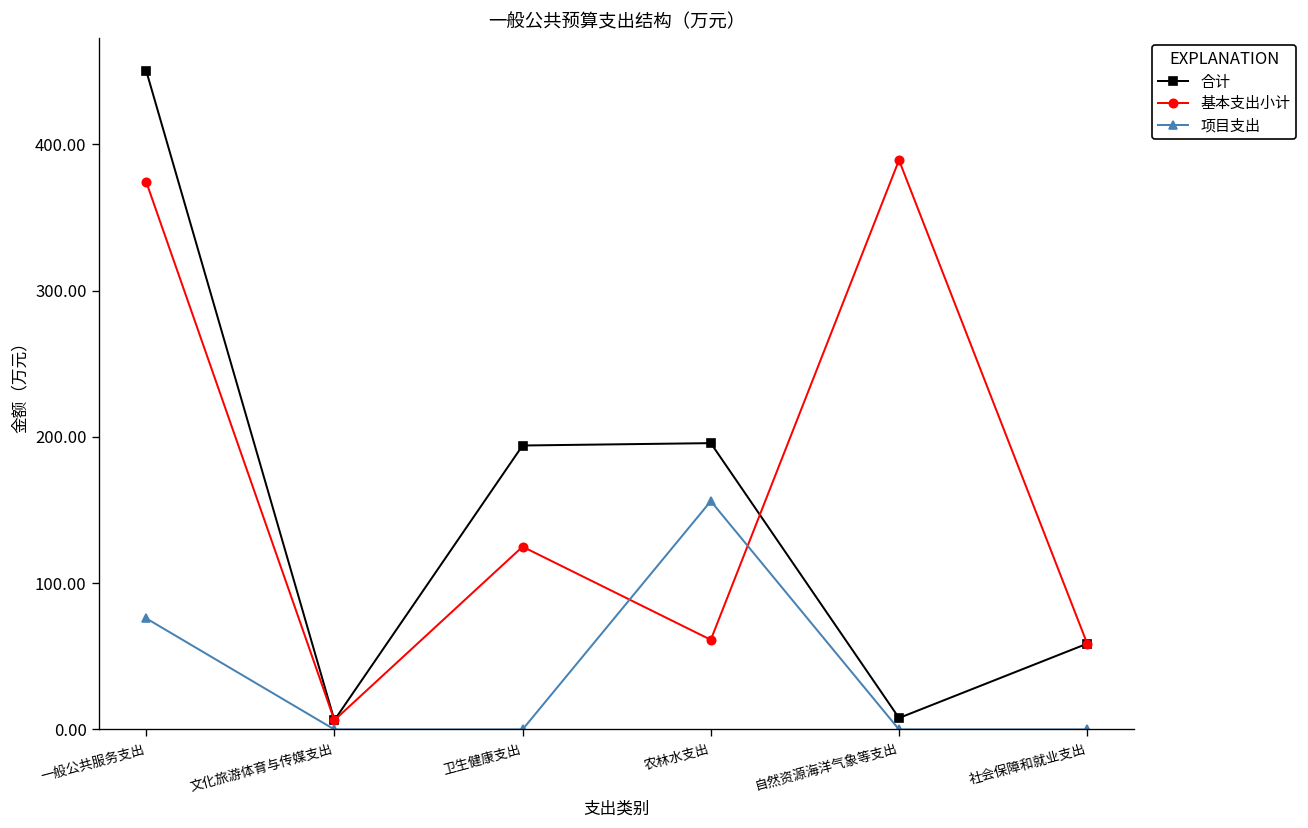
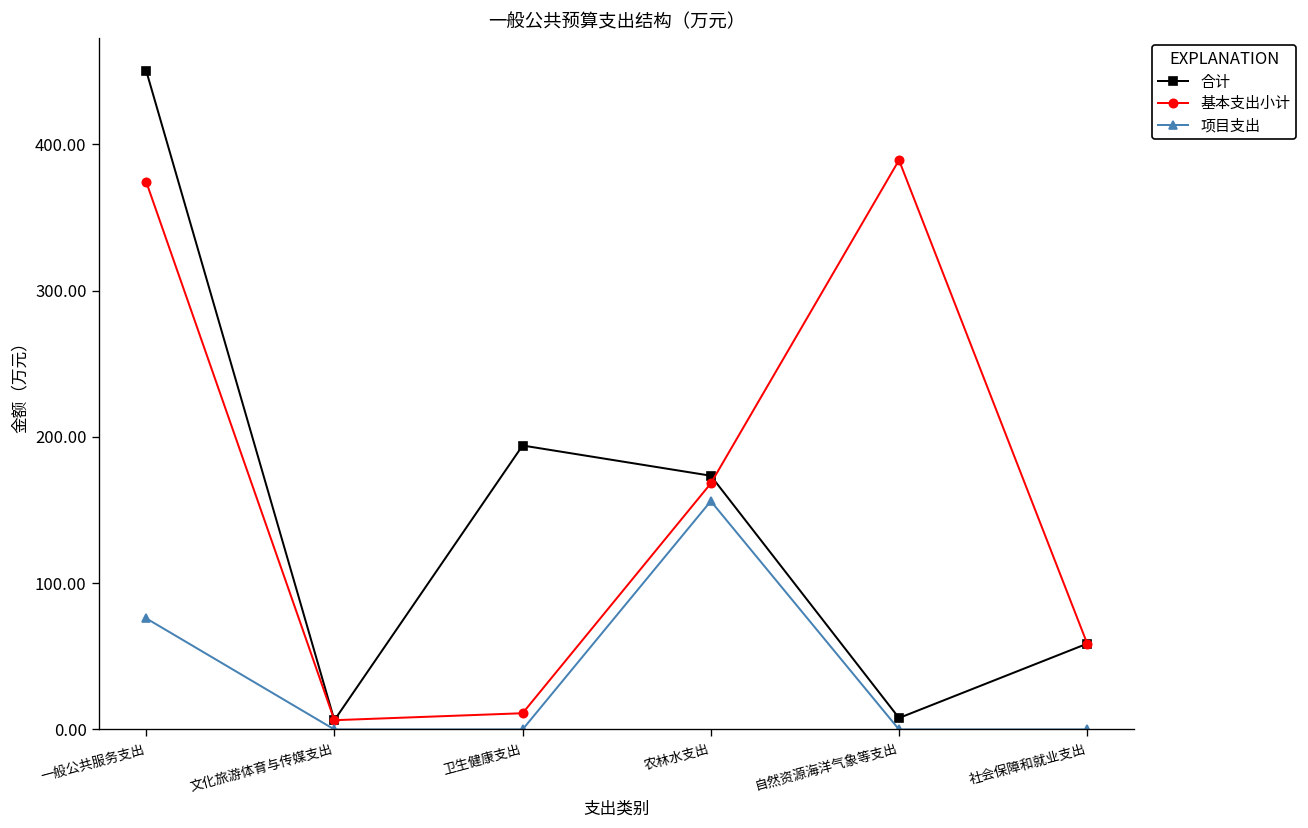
  {
    "合计": {
      "一般公共服务支出": 451,
      "卫生健康支出": 194,
-     "农林水支出": 196,
+     "农林水支出": 174,
      "自然资源海洋气象等支出": 8
    },
    "基本支出小计": {
      "一般公共服务支出": 375,
-     "卫生健康支出": 125,
-     "农林水支出": 61,
+     "卫生健康支出": 11,
+     "农林水支出": 168,
      "自然资源海洋气象等支出": 389
    },
    "项目支出": {
      "一般公共服务支出": 76,
      "文化旅游体育与传媒支出": 0,
      "卫生健康支出": 0,
      "农林水支出": 156,
      "自然资源海洋气象等支出": 0,
      "社会保障和就业支出": 0
    }
  }
